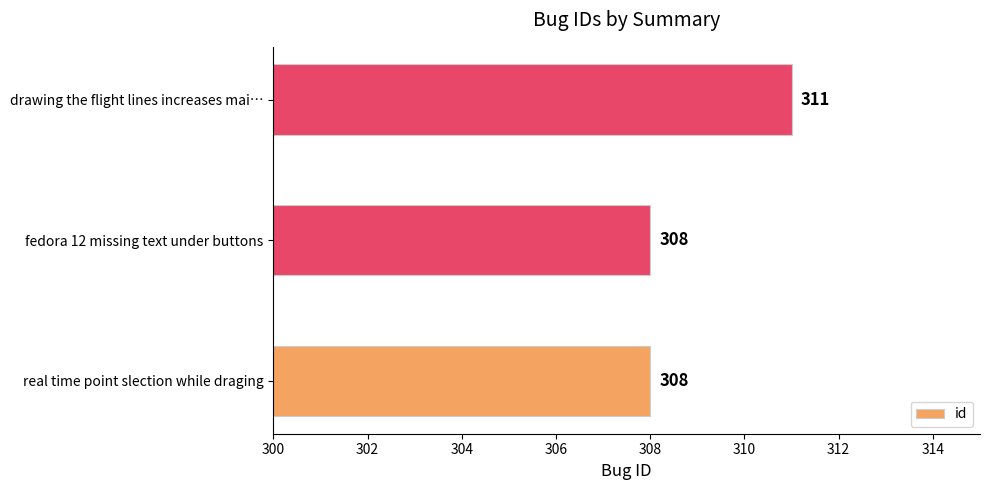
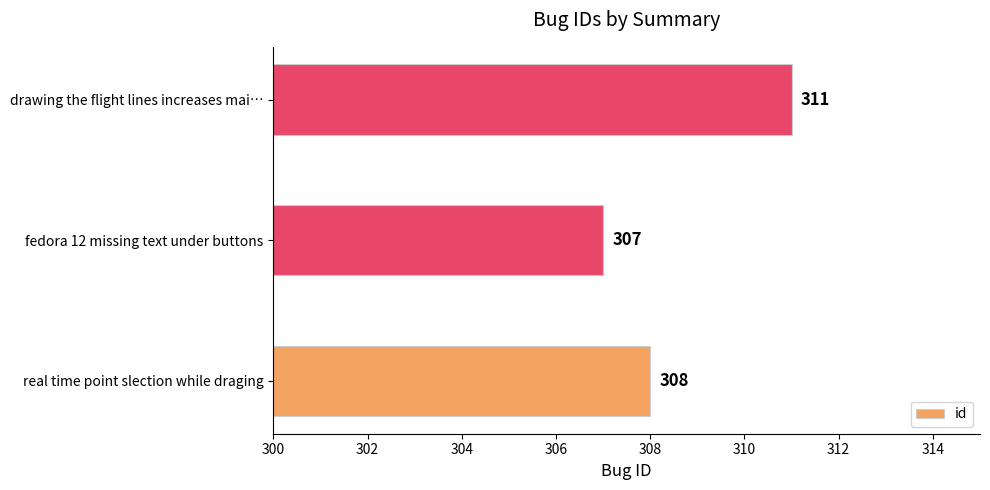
  {
    "drawing the flight lines increases mai…": 311,
-   "fedora 12 missing text under buttons": 308,
+   "fedora 12 missing text under buttons": 307,
    "real time point slection while draging": 308
  }
